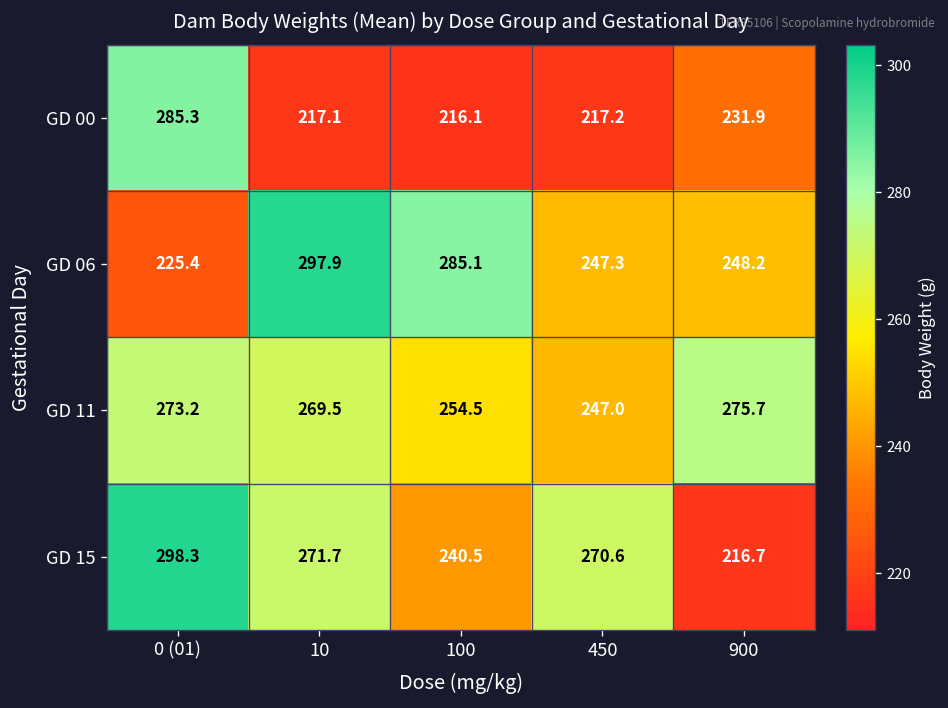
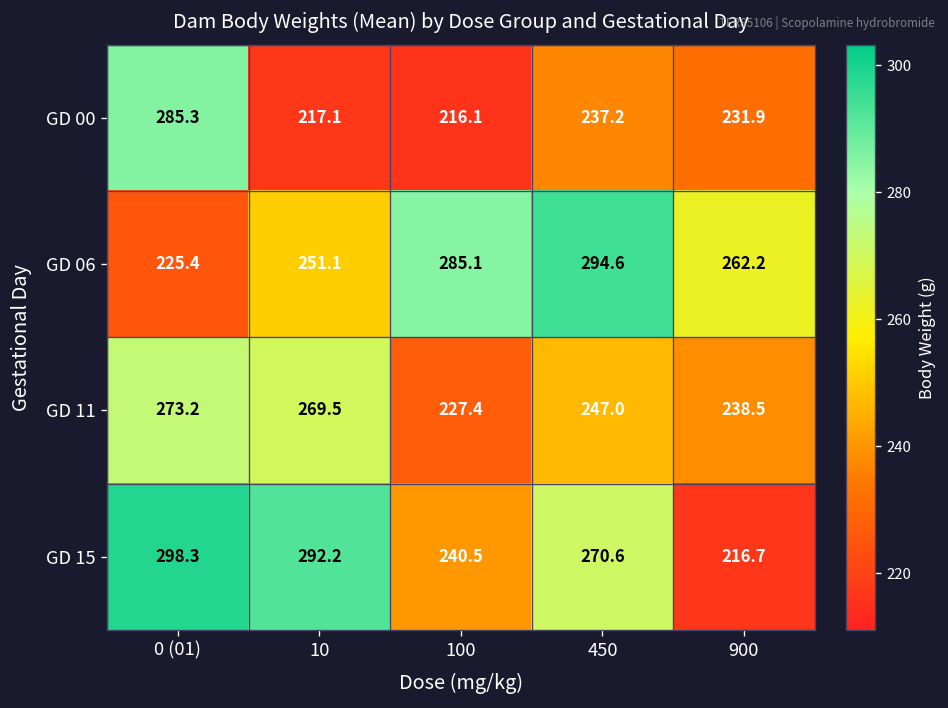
  {
    "GD 00": {
      "0 (01)": 285.3,
      "10": 217.1,
      "100": 216.1,
-     "450": 217.2,
+     "450": 237.2,
      "900": 231.9
    },
    "GD 06": {
      "0 (01)": 225.4,
-     "10": 297.9,
+     "10": 251.1,
      "100": 285.1,
-     "450": 247.3,
-     "900": 248.2
+     "450": 294.6,
+     "900": 262.2
    },
    "GD 11": {
      "0 (01)": 273.2,
      "10": 269.5,
-     "100": 254.5,
+     "100": 227.4,
      "450": 247.0,
-     "900": 275.7
+     "900": 238.5
    },
    "GD 15": {
      "0 (01)": 298.3,
-     "10": 271.7,
+     "10": 292.2,
      "100": 240.5,
      "450": 270.6,
      "900": 216.7
    }
  }
